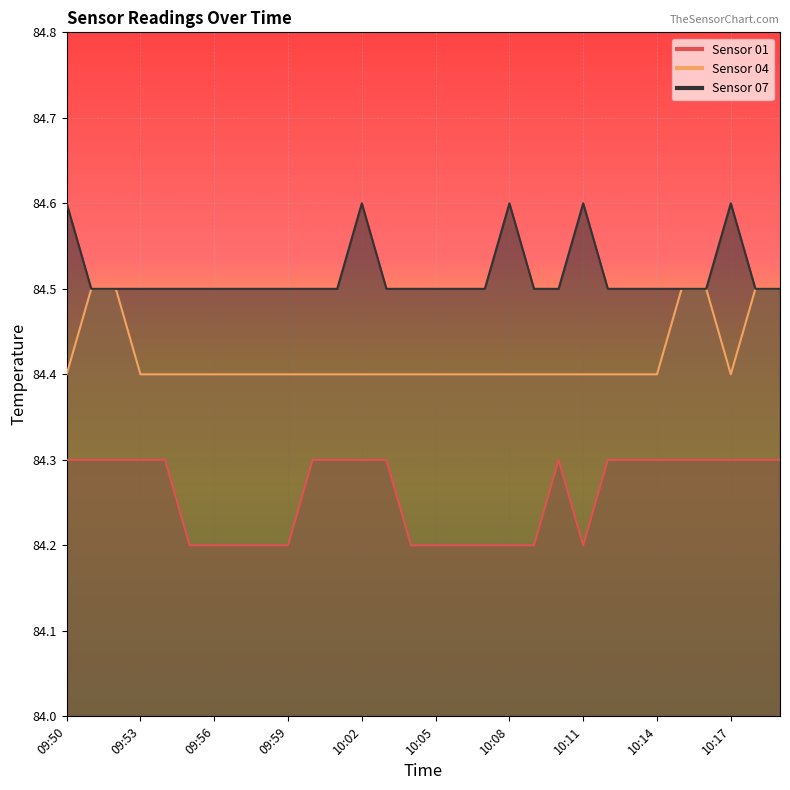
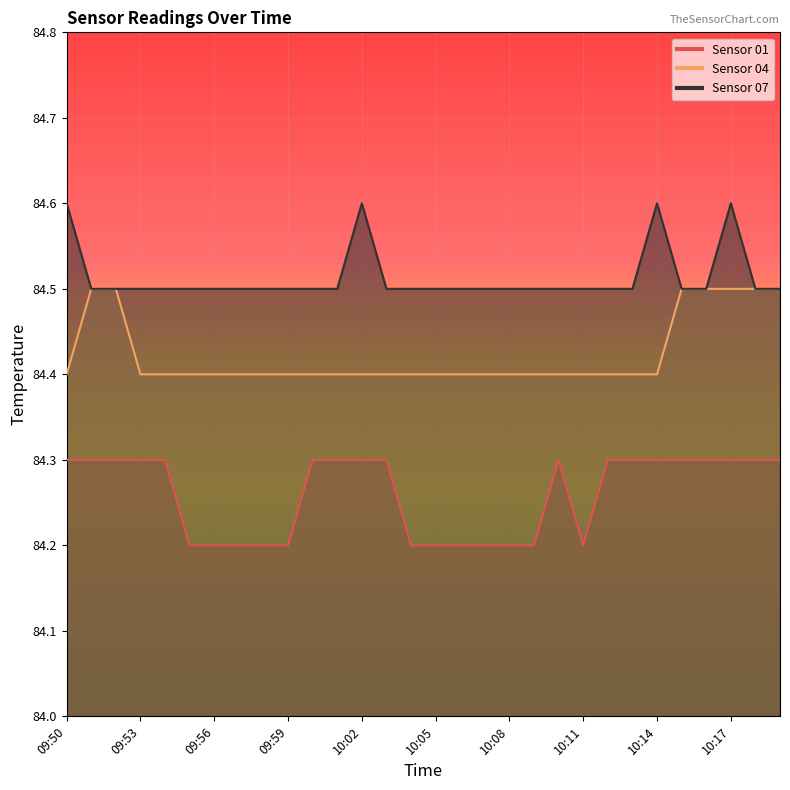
  {
    "Sensor 01": {
      "09:50": 84.3,
      "09:53": 84.3,
      "09:56": 84.2,
      "09:59": 84.2,
      "10:02": 84.3,
      "10:05": 84.2,
      "10:08": 84.2,
      "10:11": 84.2,
      "10:14": 84.3,
      "10:17": 84.3
    },
    "Sensor 04": {
      "09:50": 84.4,
      "09:53": 84.4,
      "09:56": 84.4,
      "09:59": 84.4,
      "10:02": 84.4,
      "10:05": 84.4,
      "10:08": 84.4,
      "10:11": 84.4,
      "10:14": 84.4,
-     "10:17": 84.4
+     "10:17": 84.5
    },
    "Sensor 07": {
      "09:50": 84.6,
      "09:53": 84.5,
      "09:56": 84.5,
      "09:59": 84.5,
      "10:02": 84.6,
      "10:05": 84.5,
-     "10:08": 84.6,
-     "10:11": 84.6,
-     "10:14": 84.5,
+     "10:08": 84.5,
+     "10:11": 84.5,
+     "10:14": 84.6,
      "10:17": 84.6
    }
  }
